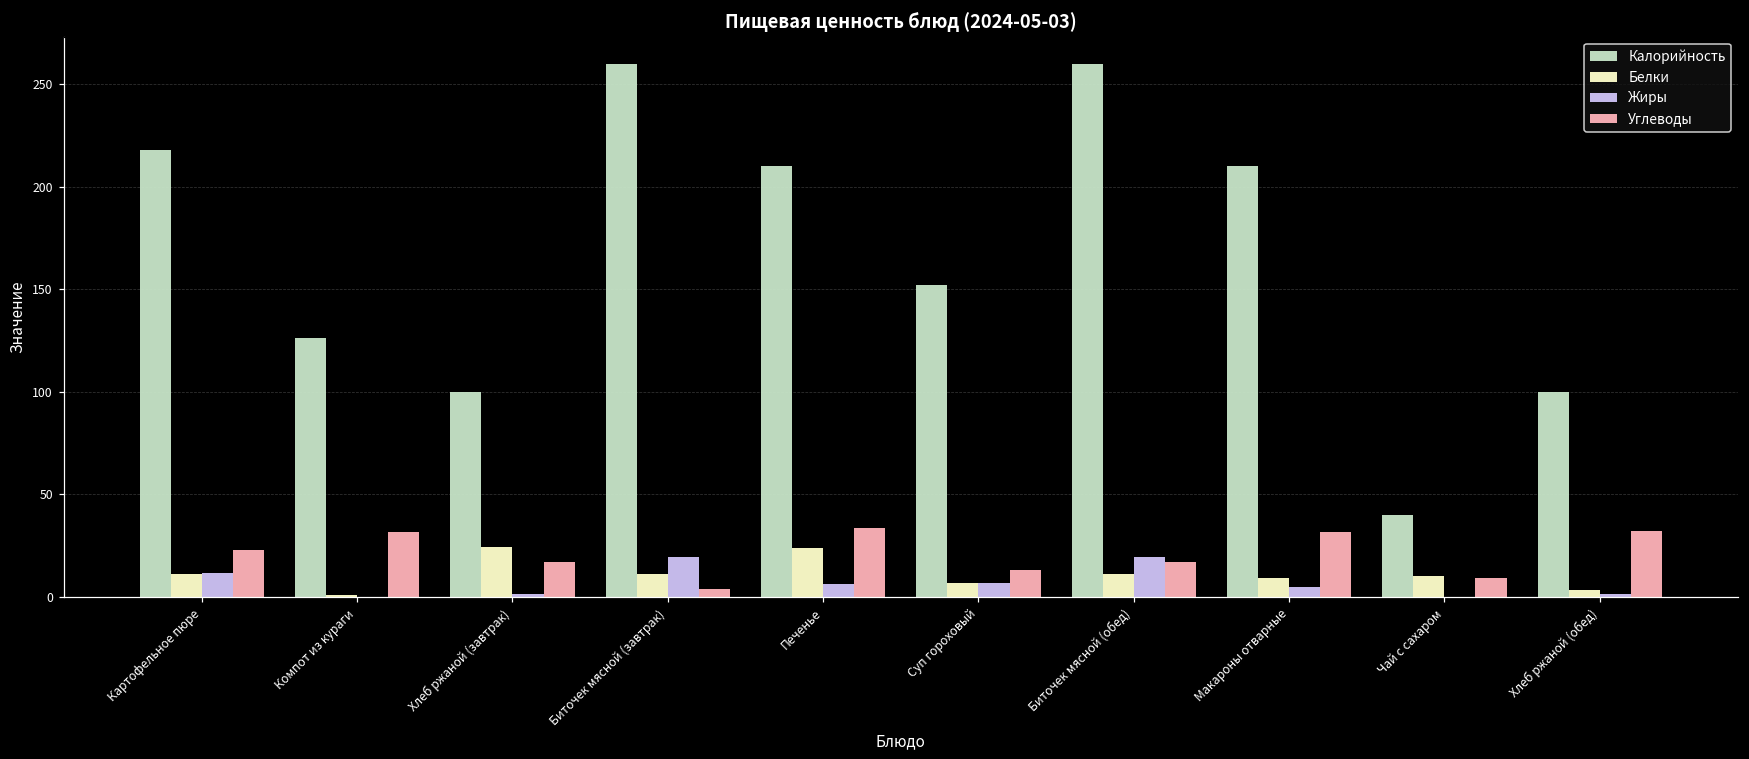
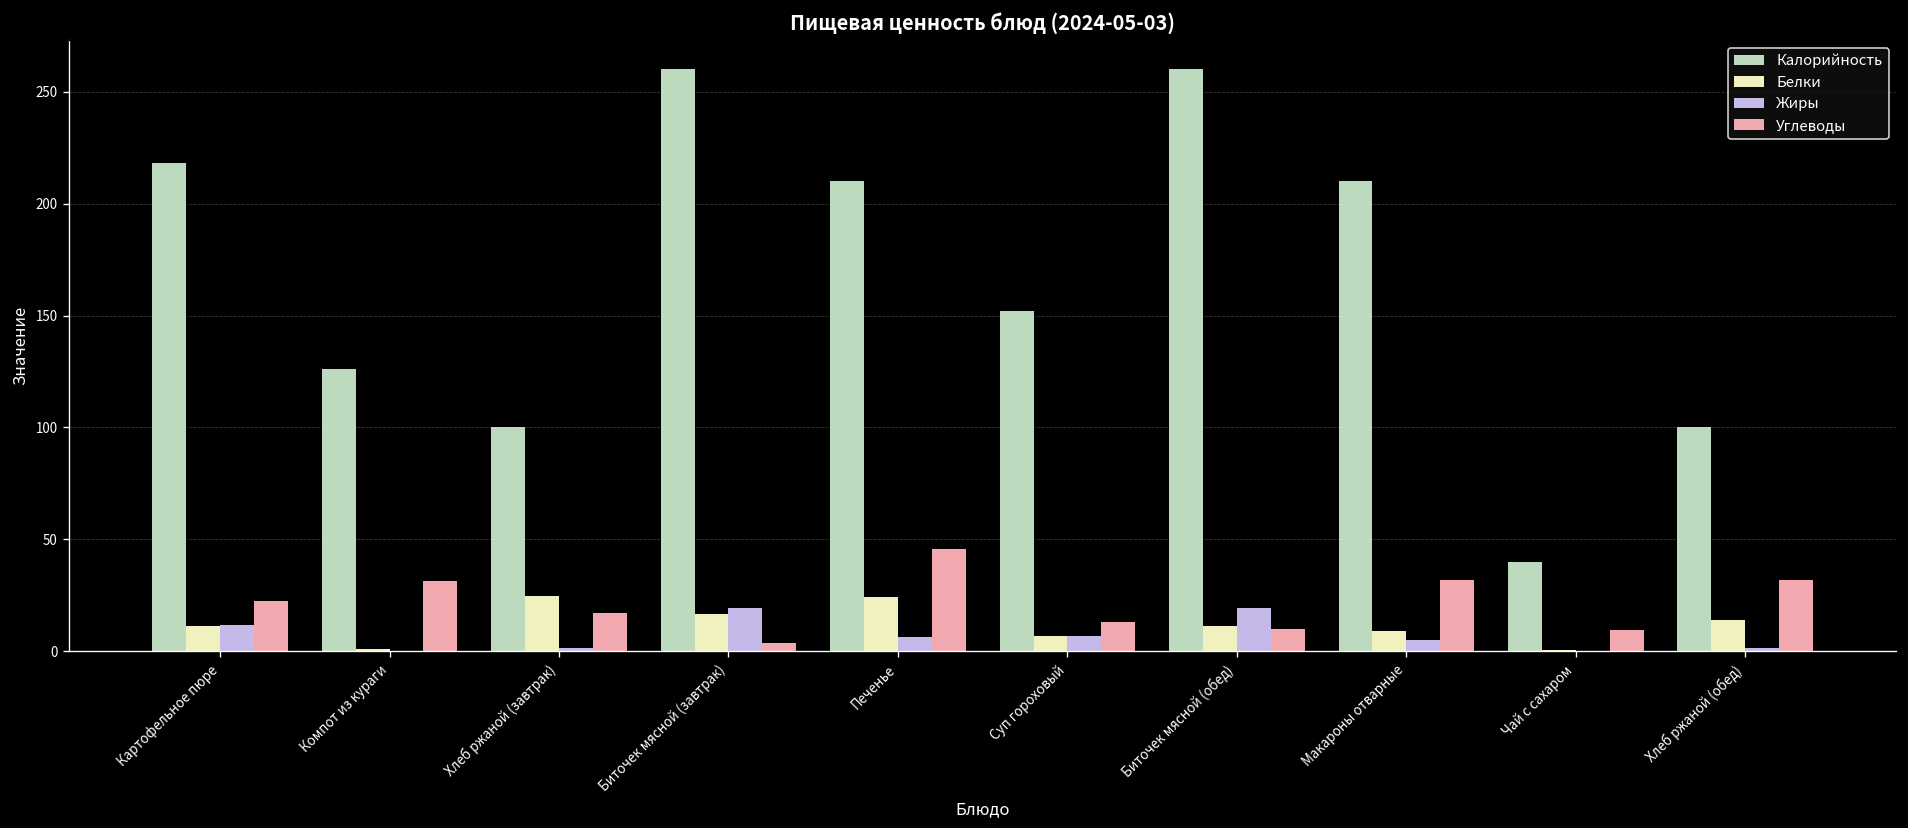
  {
    "Белки": {
      "Картофельное пюре": 11,
      "Хлеб ржаной (завтрак)": 25,
-     "Биточек мясной (завтрак)": 11,
+     "Биточек мясной (завтрак)": 17,
      "Печенье": 24,
      "Суп гороховый": 7,
      "Биточек мясной (обед)": 11,
      "Макароны отварные": 9,
-     "Чай с сахаром": 10,
-     "Хлеб ржаной (обед)": 3
+     "Чай с сахаром": 1,
+     "Хлеб ржаной (обед)": 14
    },
    "Углеводы": {
      "Картофельное пюре": 23,
      "Компот из кураги": 32,
      "Хлеб ржаной (завтрак)": 17,
      "Биточек мясной (завтрак)": 4,
-     "Печенье": 34,
+     "Печенье": 46,
      "Суп гороховый": 13,
-     "Биточек мясной (обед)": 17,
+     "Биточек мясной (обед)": 10,
      "Макароны отварные": 32,
      "Чай с сахаром": 9,
      "Хлеб ржаной (обед)": 32
    }
  }
